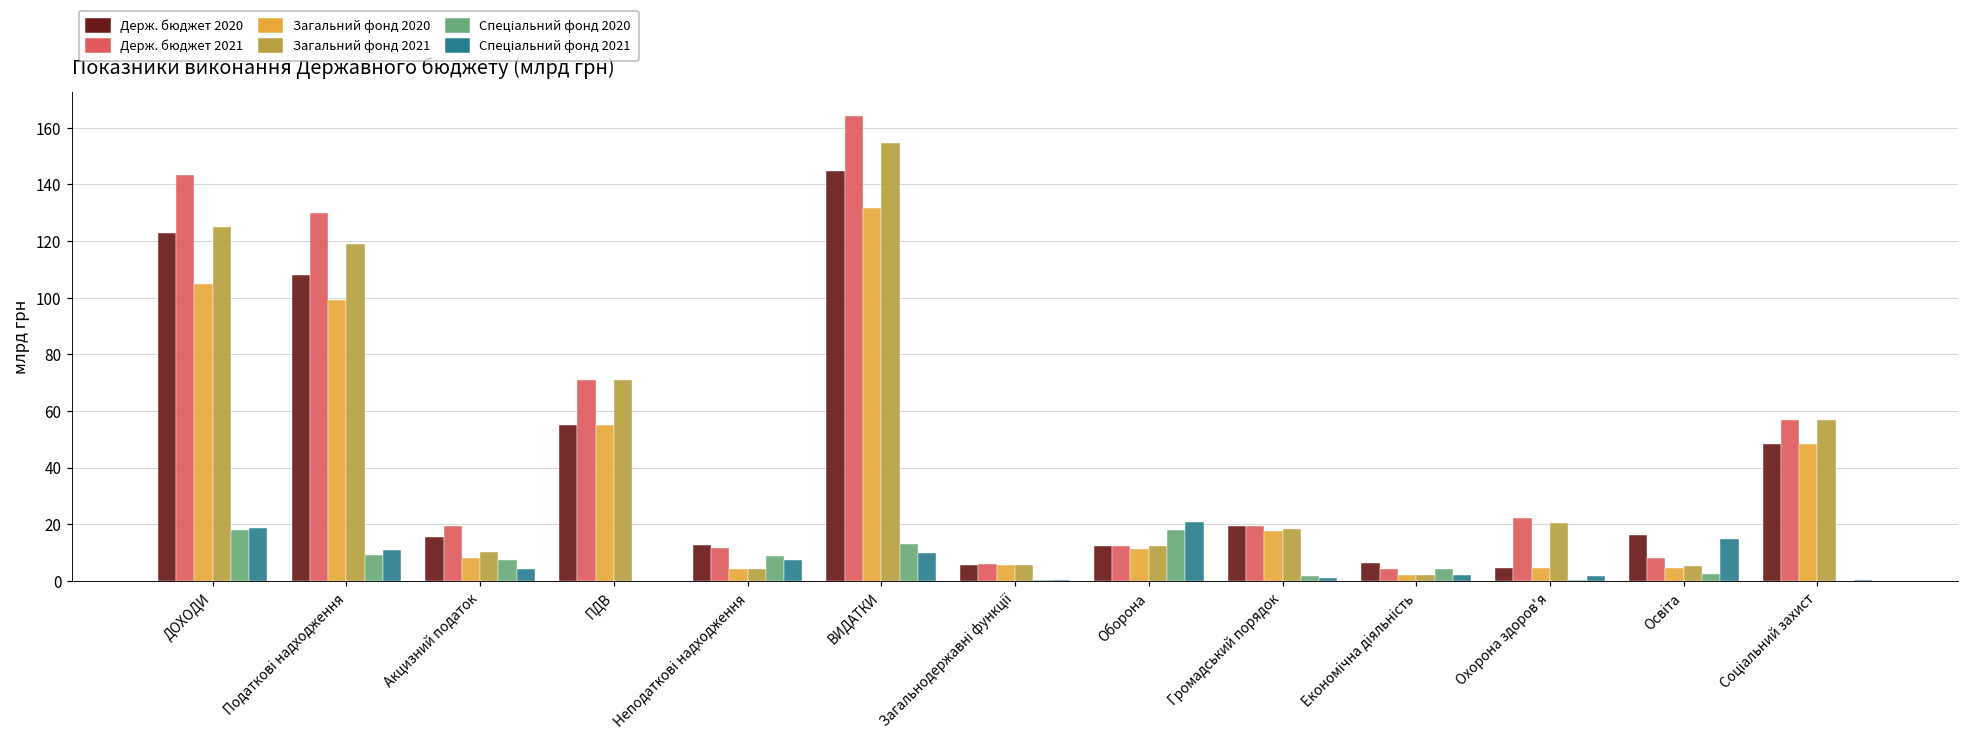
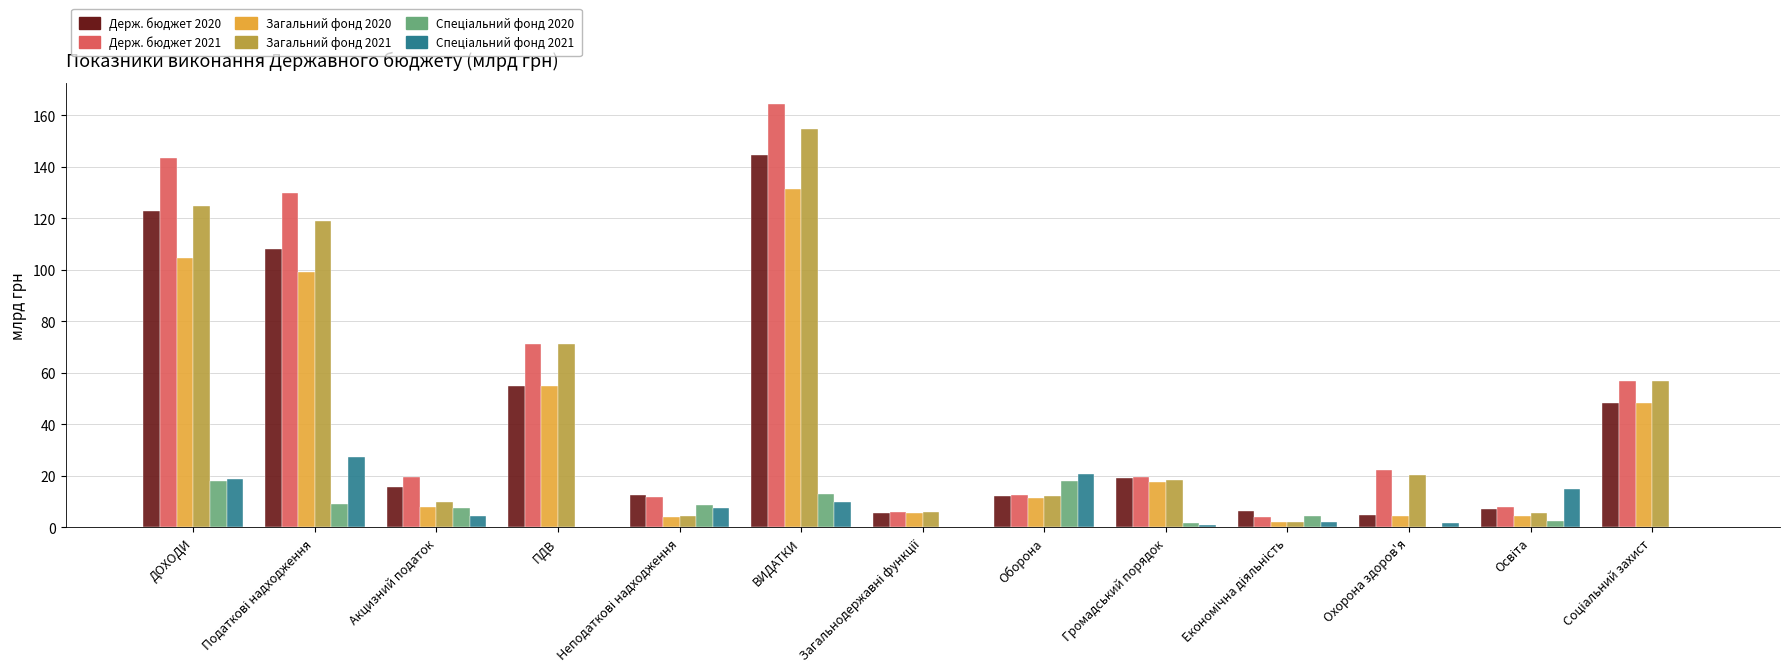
  {
    "Держ. бюджет 2020": {
      "ДОХОДИ": 123,
      "Податкові надходження": 108,
      "Акцизний податок": 16,
      "ПДВ": 55,
      "Неподаткові надходження": 13,
      "ВИДАТКИ": 145,
      "Загальнодержавні функції": 6,
      "Оборона": 12,
      "Громадський порядок": 19,
      "Економічна діяльність": 6,
      "Охорона здоров'я": 5,
-     "Освіта": 16,
+     "Освіта": 7,
      "Соціальний захист": 48
    },
    "Держ. бюджет 2021": {
      "ДОХОДИ": 144,
      "Податкові надходження": 130,
      "Акцизний податок": 20,
      "ПДВ": 71,
      "Неподаткові надходження": 12,
      "ВИДАТКИ": 164,
      "Загальнодержавні функції": 6,
      "Оборона": 13,
      "Громадський порядок": 20,
      "Економічна діяльність": 4,
      "Охорона здоров'я": 22,
      "Освіта": 8,
      "Соціальний захист": 57
    },
    "Спеціальний фонд 2020": {
      "ДОХОДИ": 18,
      "Податкові надходження": 9,
      "Акцизний податок": 7,
      "ПДВ": 0,
      "Неподаткові надходження": 9,
      "ВИДАТКИ": 13,
      "Оборона": 18,
      "Громадський порядок": 2,
      "Економічна діяльність": 4,
      "Освіта": 2
    },
    "Спеціальний фонд 2021": {
      "ДОХОДИ": 19,
-     "Податкові надходження": 11,
+     "Податкові надходження": 27,
      "Акцизний податок": 4,
      "ПДВ": 0,
      "Неподаткові надходження": 7,
      "ВИДАТКИ": 10,
      "Оборона": 21,
      "Громадський порядок": 1,
      "Економічна діяльність": 2,
      "Охорона здоров'я": 2,
      "Освіта": 15
    }
  }
